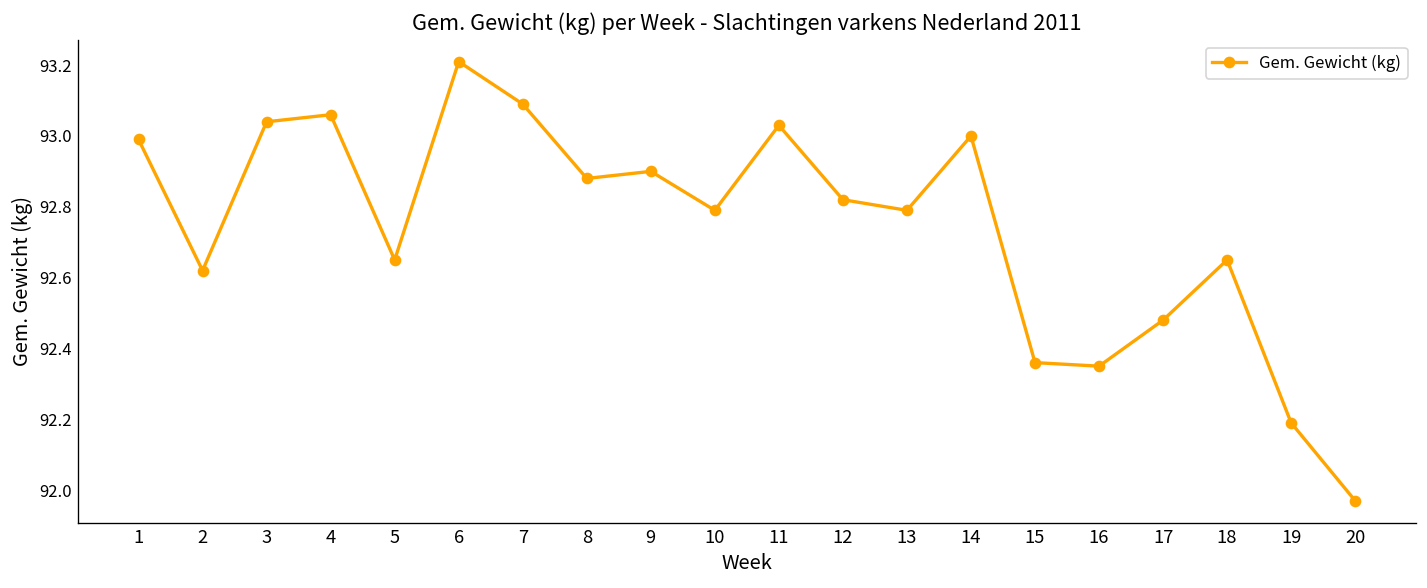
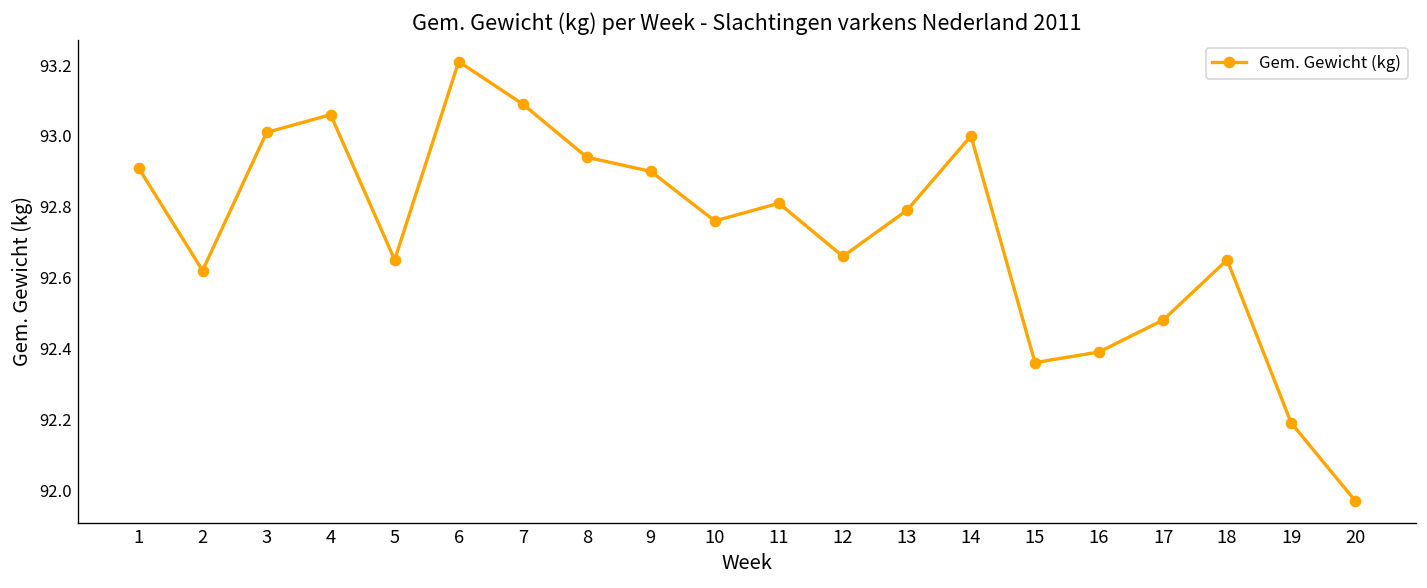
  {
-   "1": 92.99,
+   "1": 92.91,
    "2": 92.62,
-   "3": 93.04,
+   "3": 93.01,
    "4": 93.06,
    "5": 92.65,
    "6": 93.21,
    "7": 93.09,
-   "8": 92.88,
+   "8": 92.94,
    "9": 92.90,
-   "10": 92.79,
-   "11": 93.03,
-   "12": 92.82,
+   "10": 92.76,
+   "11": 92.81,
+   "12": 92.66,
    "13": 92.79,
    "14": 93.00,
    "15": 92.36,
-   "16": 92.35,
+   "16": 92.39,
    "17": 92.48,
    "18": 92.65,
    "19": 92.19,
    "20": 91.97
  }
